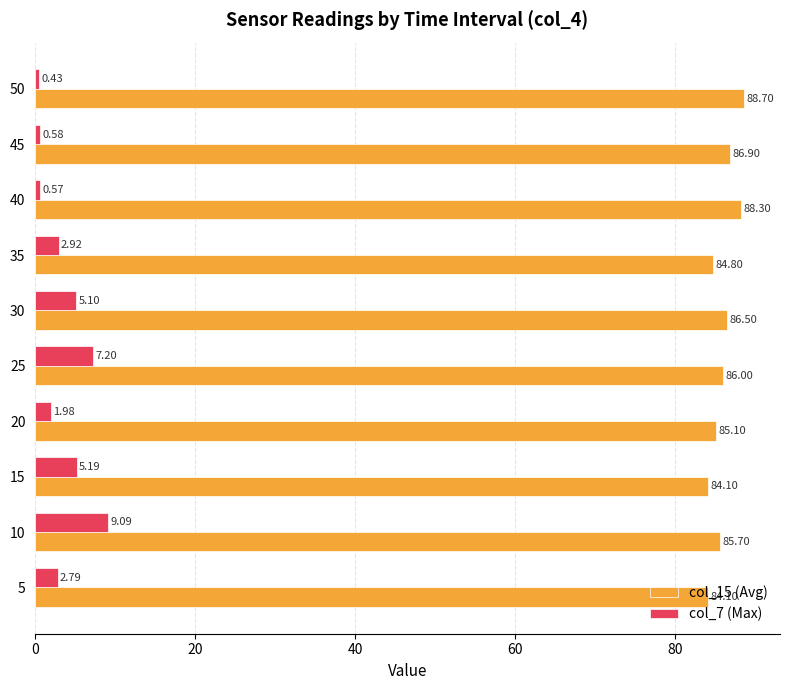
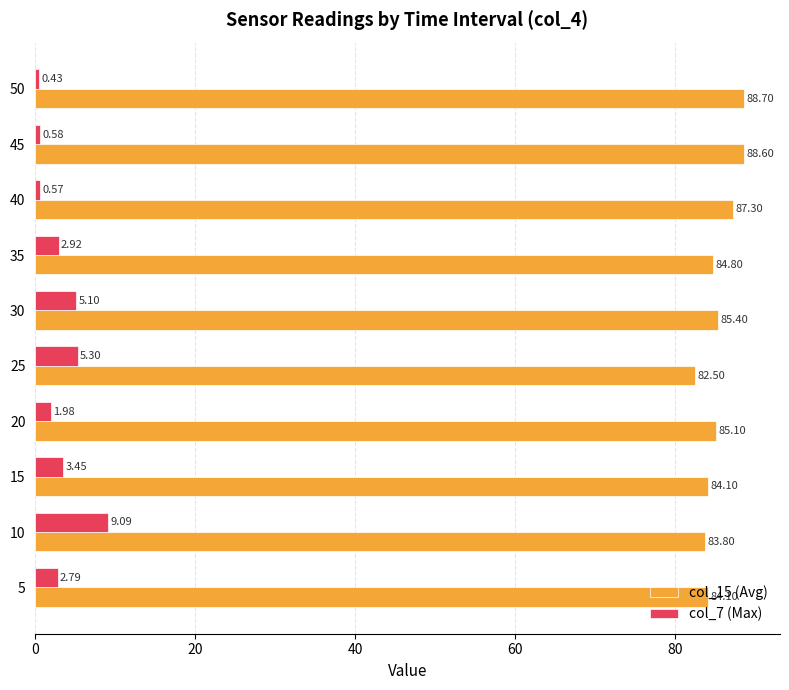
  {
    "col_15 (Avg)": {
      "50": 88.70,
-     "45": 86.90,
-     "40": 88.30,
+     "45": 88.60,
+     "40": 87.30,
      "35": 84.80,
-     "30": 86.50,
-     "25": 86.00,
+     "30": 85.40,
+     "25": 82.50,
      "20": 85.10,
      "15": 84.10,
-     "10": 85.70,
+     "10": 83.80,
      "5": 84.10
    },
    "col_7 (Max)": {
      "50": 0.43,
      "45": 0.58,
      "40": 0.57,
      "35": 2.92,
      "30": 5.10,
-     "25": 7.20,
+     "25": 5.30,
      "20": 1.98,
-     "15": 5.19,
+     "15": 3.45,
      "10": 9.09,
      "5": 2.79
    }
  }
